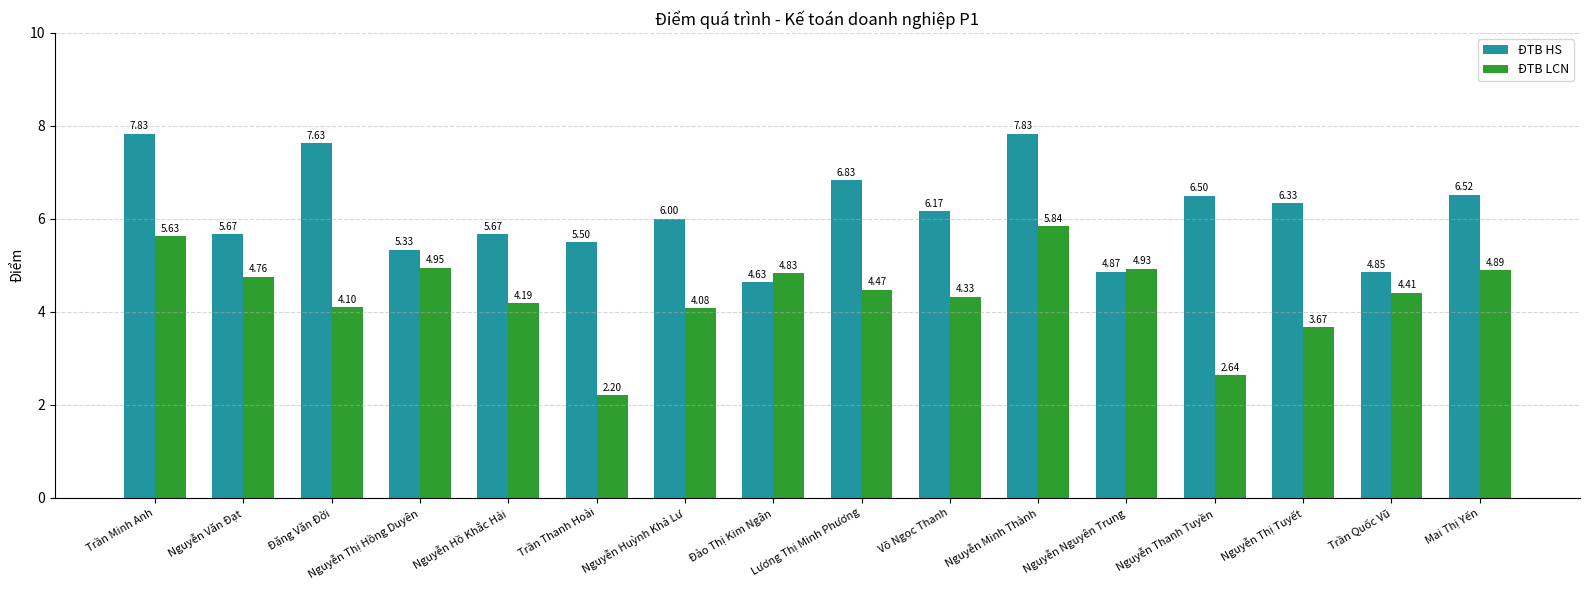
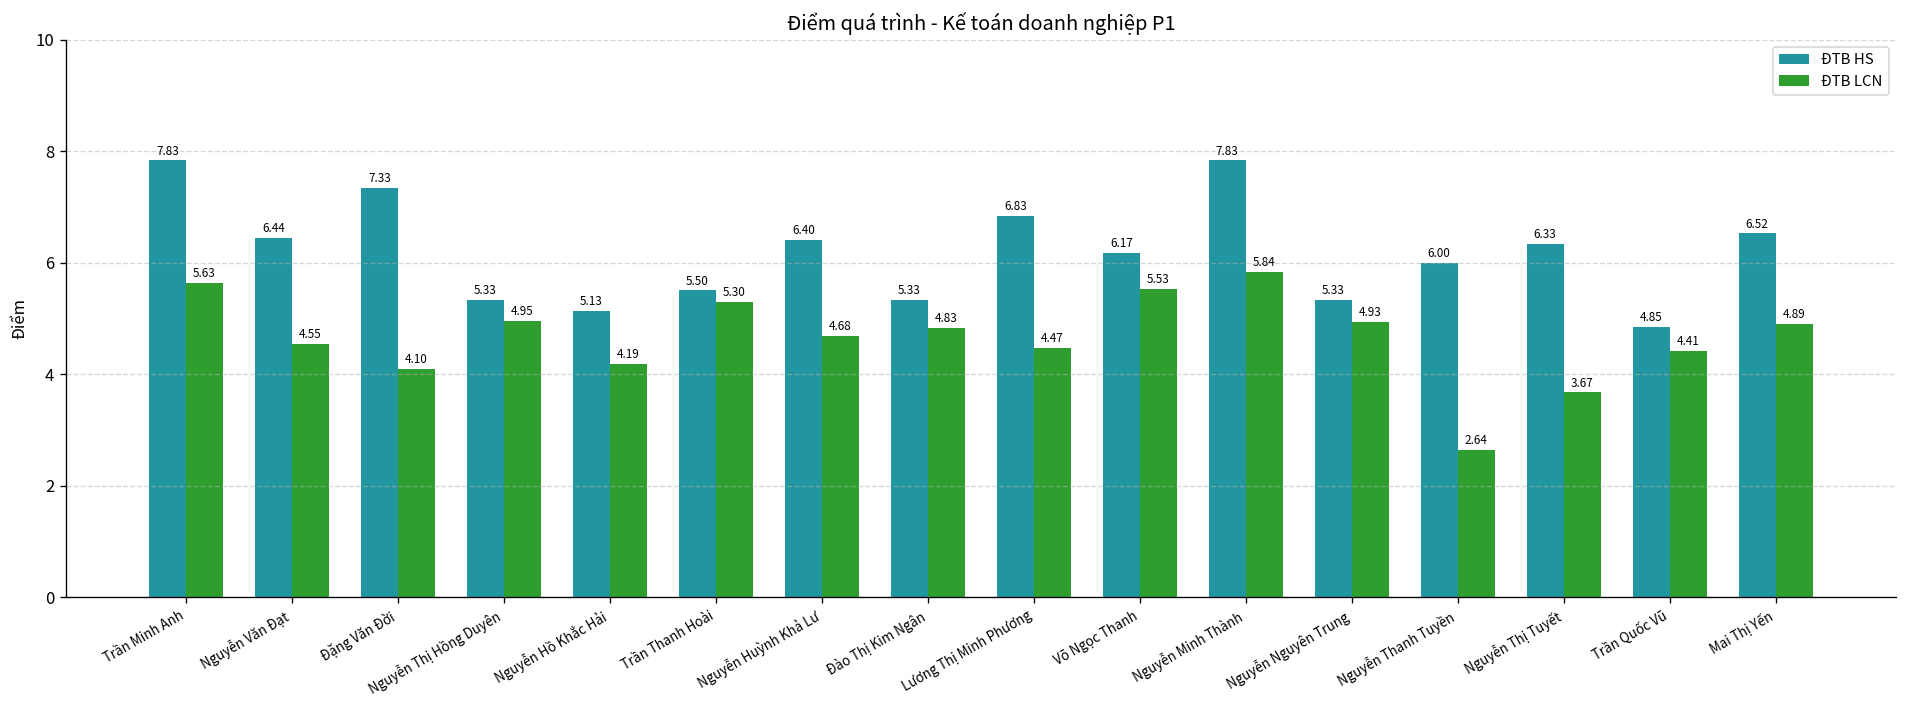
  {
    "ĐTB HS": {
      "Trần Minh Anh": 7.83,
-     "Nguyễn Văn Đạt": 5.67,
-     "Đặng Văn Đời": 7.63,
+     "Nguyễn Văn Đạt": 6.44,
+     "Đặng Văn Đời": 7.33,
      "Nguyễn Thị Hồng Duyên": 5.33,
-     "Nguyễn Hồ Khắc Hải": 5.67,
+     "Nguyễn Hồ Khắc Hải": 5.13,
      "Trần Thanh Hoài": 5.50,
-     "Nguyễn Huỳnh Khả Lư": 6.00,
-     "Đào Thị Kim Ngân": 4.63,
+     "Nguyễn Huỳnh Khả Lư": 6.40,
+     "Đào Thị Kim Ngân": 5.33,
      "Lương Thị Minh Phương": 6.83,
      "Võ Ngọc Thanh": 6.17,
      "Nguyễn Minh Thành": 7.83,
-     "Nguyễn Nguyên Trung": 4.87,
-     "Nguyễn Thanh Tuyền": 6.50,
+     "Nguyễn Nguyên Trung": 5.33,
+     "Nguyễn Thanh Tuyền": 6.00,
      "Nguyễn Thị Tuyết": 6.33,
      "Trần Quốc Vũ": 4.85,
      "Mai Thị Yến": 6.52
    },
    "ĐTB LCN": {
      "Trần Minh Anh": 5.63,
-     "Nguyễn Văn Đạt": 4.76,
+     "Nguyễn Văn Đạt": 4.55,
      "Đặng Văn Đời": 4.10,
      "Nguyễn Thị Hồng Duyên": 4.95,
      "Nguyễn Hồ Khắc Hải": 4.19,
-     "Trần Thanh Hoài": 2.20,
-     "Nguyễn Huỳnh Khả Lư": 4.08,
+     "Trần Thanh Hoài": 5.30,
+     "Nguyễn Huỳnh Khả Lư": 4.68,
      "Đào Thị Kim Ngân": 4.83,
      "Lương Thị Minh Phương": 4.47,
-     "Võ Ngọc Thanh": 4.33,
+     "Võ Ngọc Thanh": 5.53,
      "Nguyễn Minh Thành": 5.84,
      "Nguyễn Nguyên Trung": 4.93,
      "Nguyễn Thanh Tuyền": 2.64,
      "Nguyễn Thị Tuyết": 3.67,
      "Trần Quốc Vũ": 4.41,
      "Mai Thị Yến": 4.89
    }
  }
